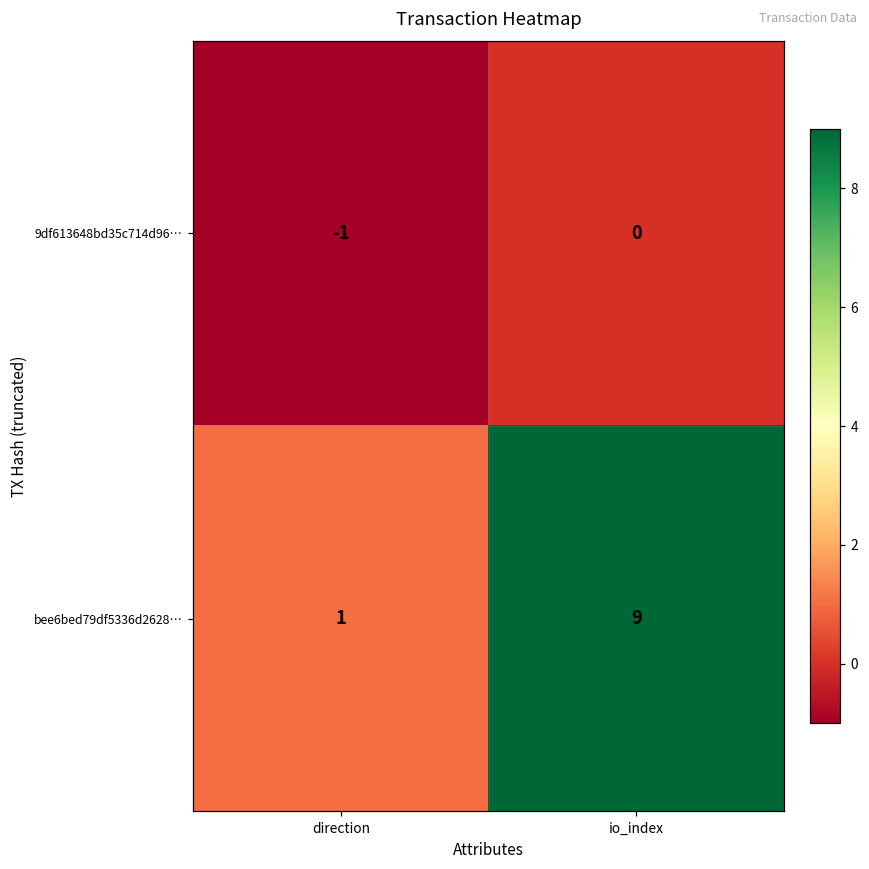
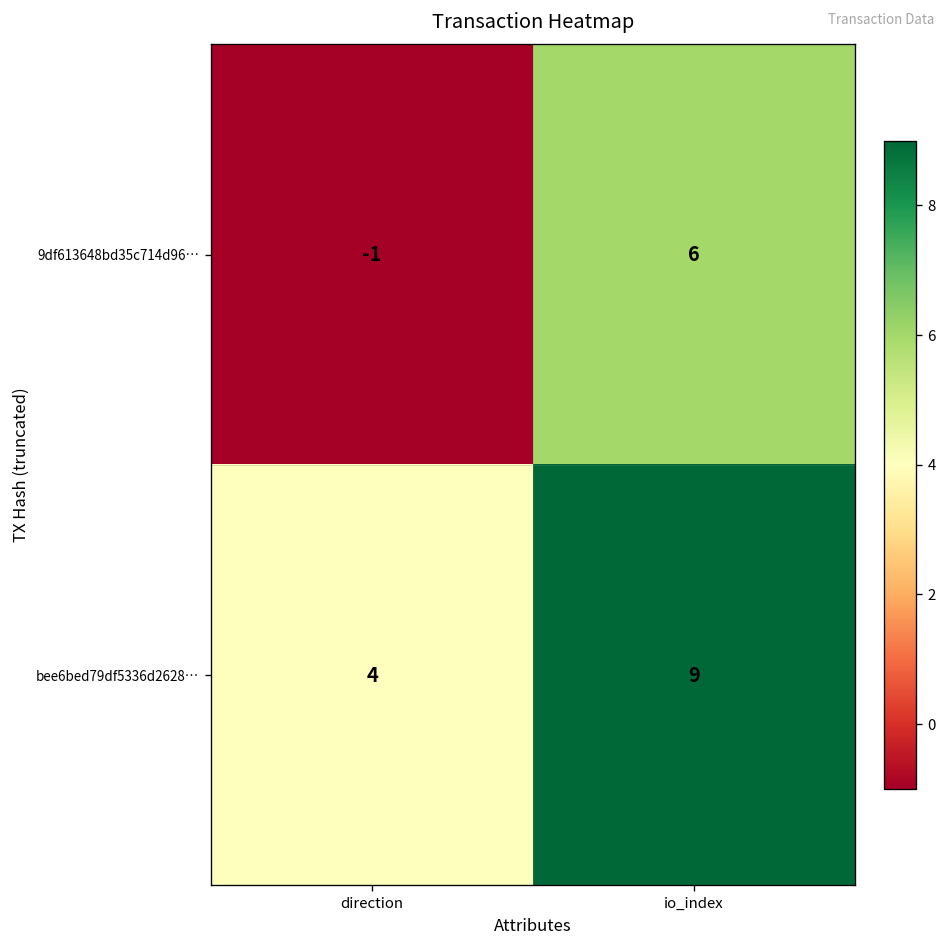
  {
    "9df613648bd35c714d96…": {
      "direction": -1,
-     "io_index": 0
+     "io_index": 6
    },
    "bee6bed79df5336d2628…": {
-     "direction": 1,
+     "direction": 4,
      "io_index": 9
    }
  }
